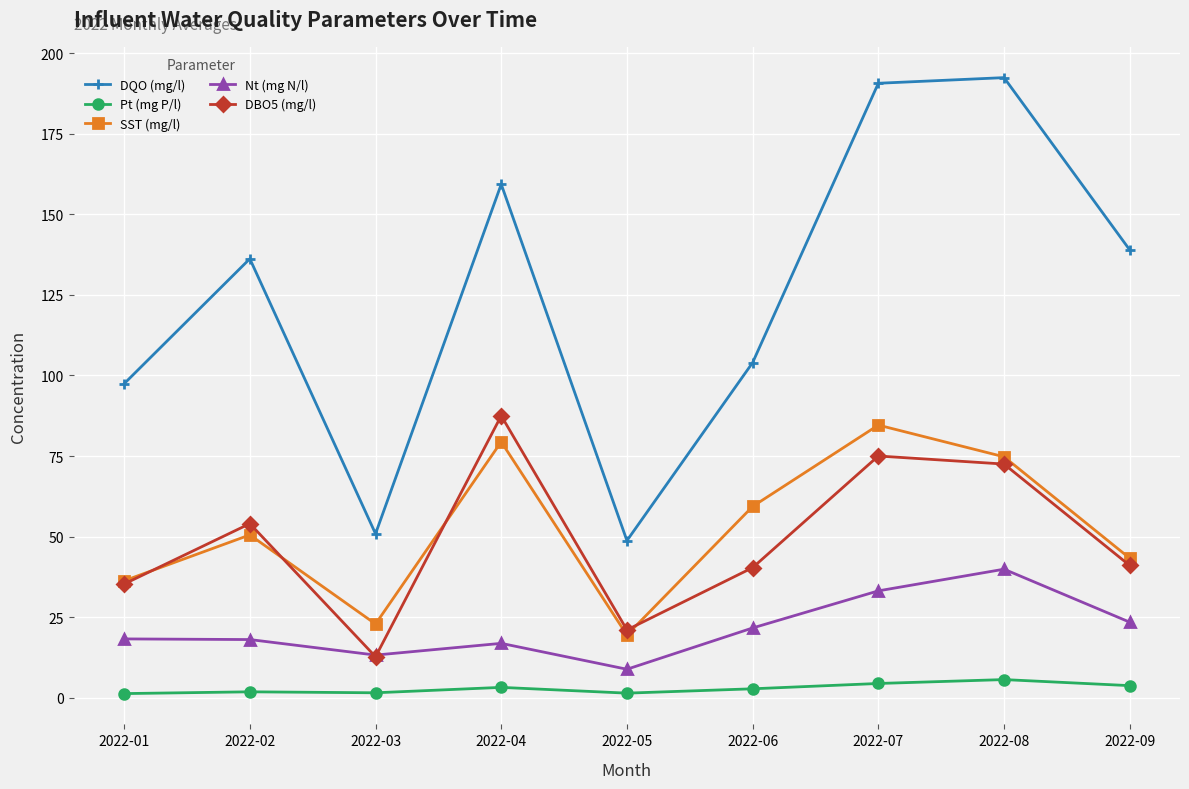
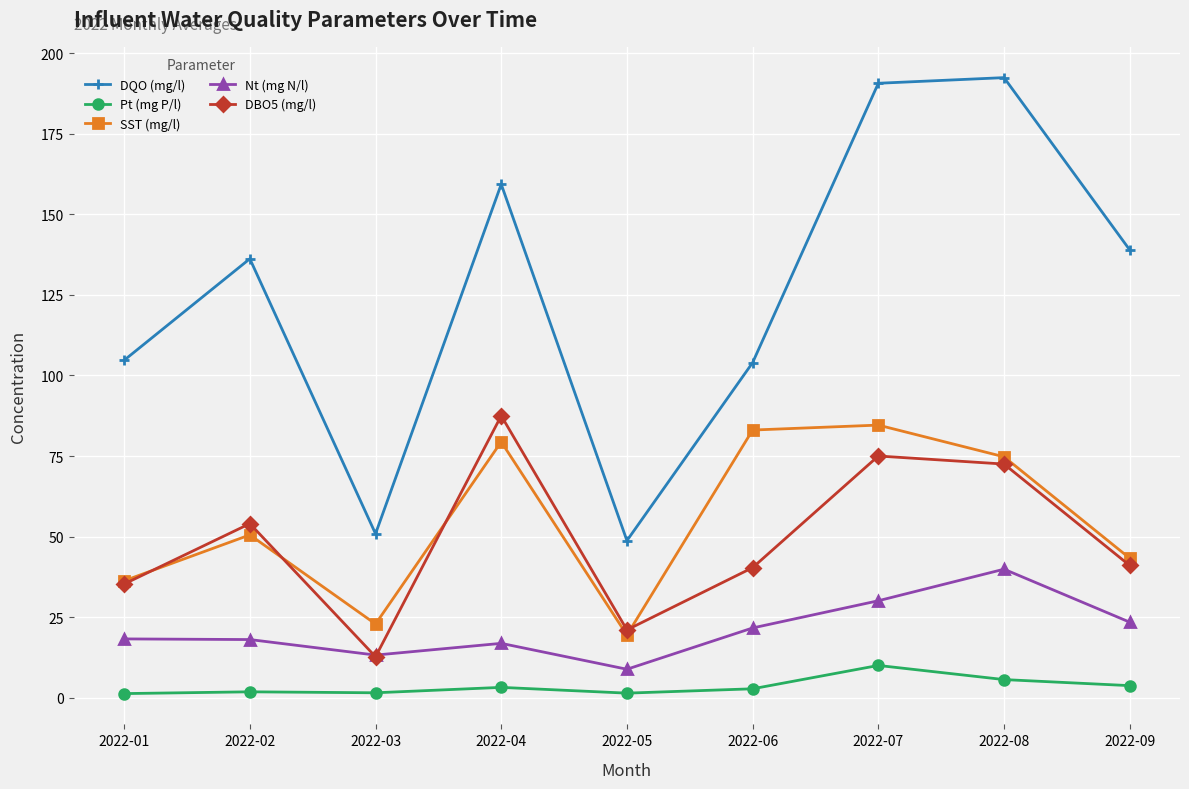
  {
    "DQO (mg/l)": {
-     "2022-01": 97,
+     "2022-01": 105,
      "2022-02": 136,
      "2022-03": 51,
      "2022-04": 159,
      "2022-05": 49,
      "2022-06": 104,
      "2022-07": 191,
      "2022-08": 193,
      "2022-09": 139
    },
    "Pt (mg P/l)": {
      "2022-01": 1,
      "2022-02": 2,
      "2022-03": 1,
      "2022-04": 3,
      "2022-05": 1,
      "2022-06": 3,
-     "2022-07": 4,
+     "2022-07": 10,
      "2022-08": 6,
      "2022-09": 4
    },
    "SST (mg/l)": {
      "2022-01": 36,
      "2022-02": 51,
      "2022-03": 23,
      "2022-04": 79,
      "2022-05": 19,
-     "2022-06": 59,
+     "2022-06": 83,
      "2022-07": 85,
      "2022-08": 75,
      "2022-09": 43
    },
    "Nt (mg N/l)": {
      "2022-01": 18,
      "2022-02": 18,
      "2022-04": 17,
      "2022-05": 9,
      "2022-06": 22,
-     "2022-07": 33,
+     "2022-07": 30,
      "2022-08": 40,
      "2022-09": 23
    },
    "DBO5 (mg/l)": {
      "2022-01": 35,
      "2022-02": 54,
      "2022-04": 88,
      "2022-05": 21,
      "2022-06": 40,
      "2022-07": 75,
      "2022-08": 73,
      "2022-09": 41
    }
  }
